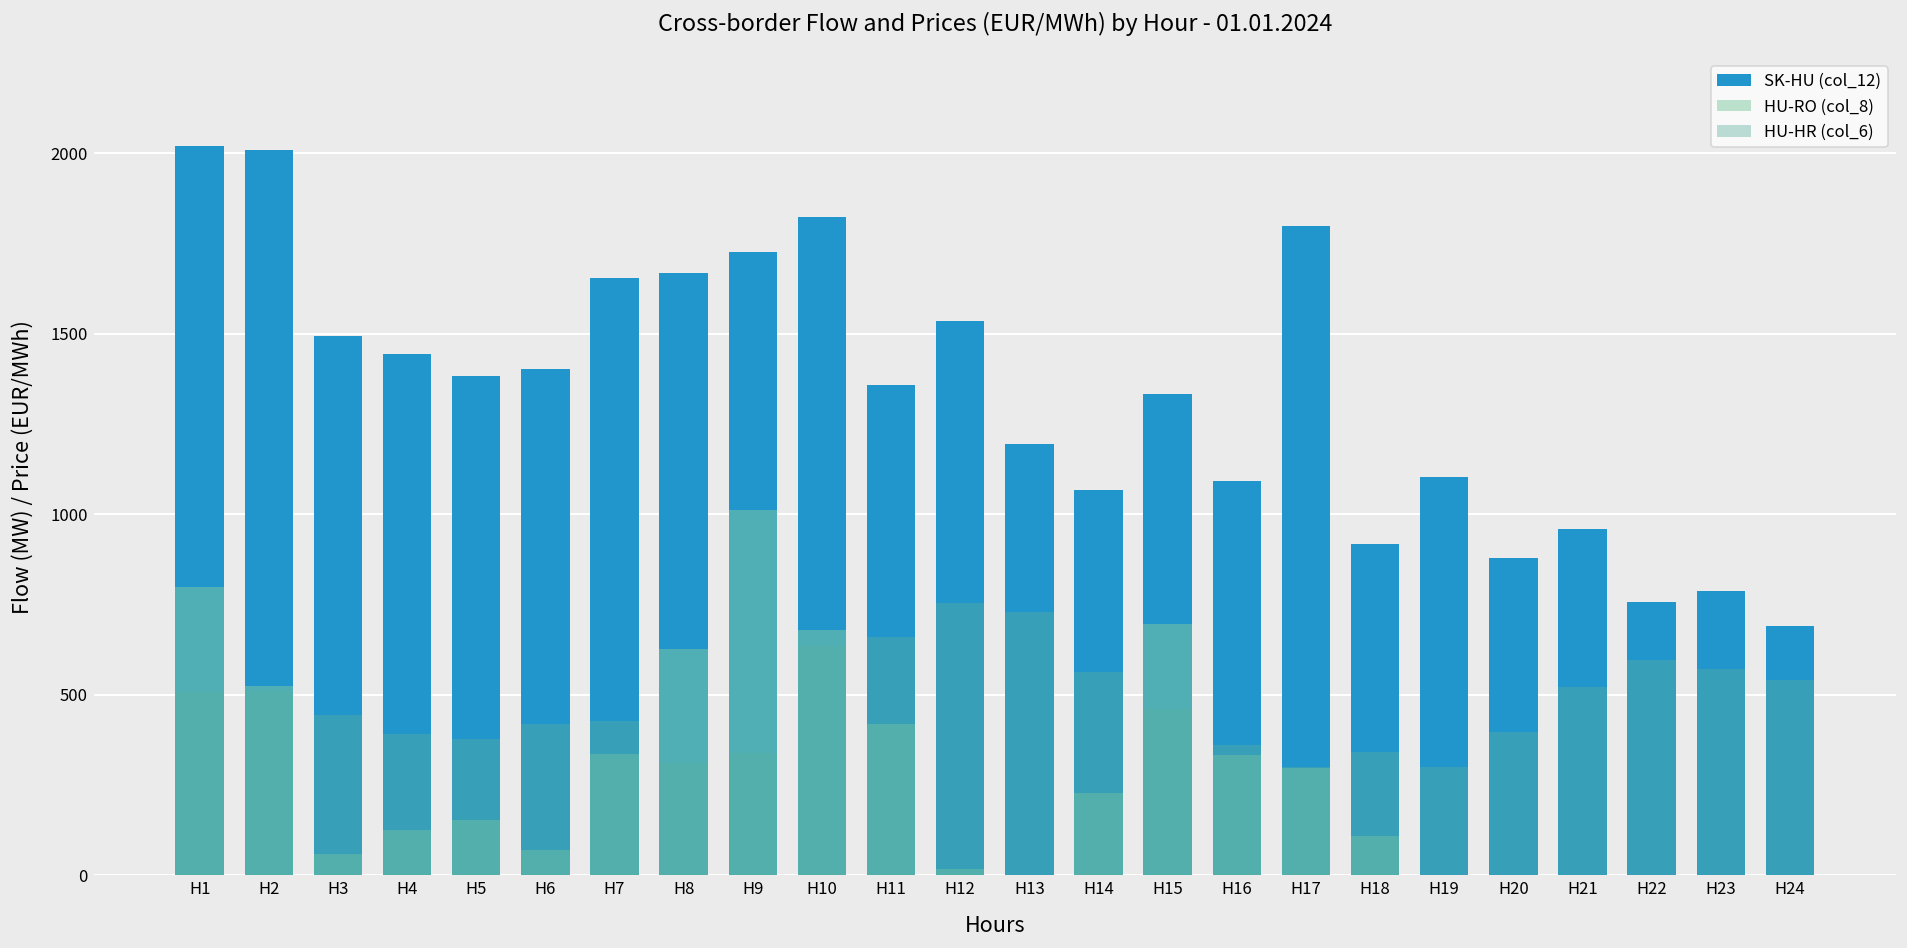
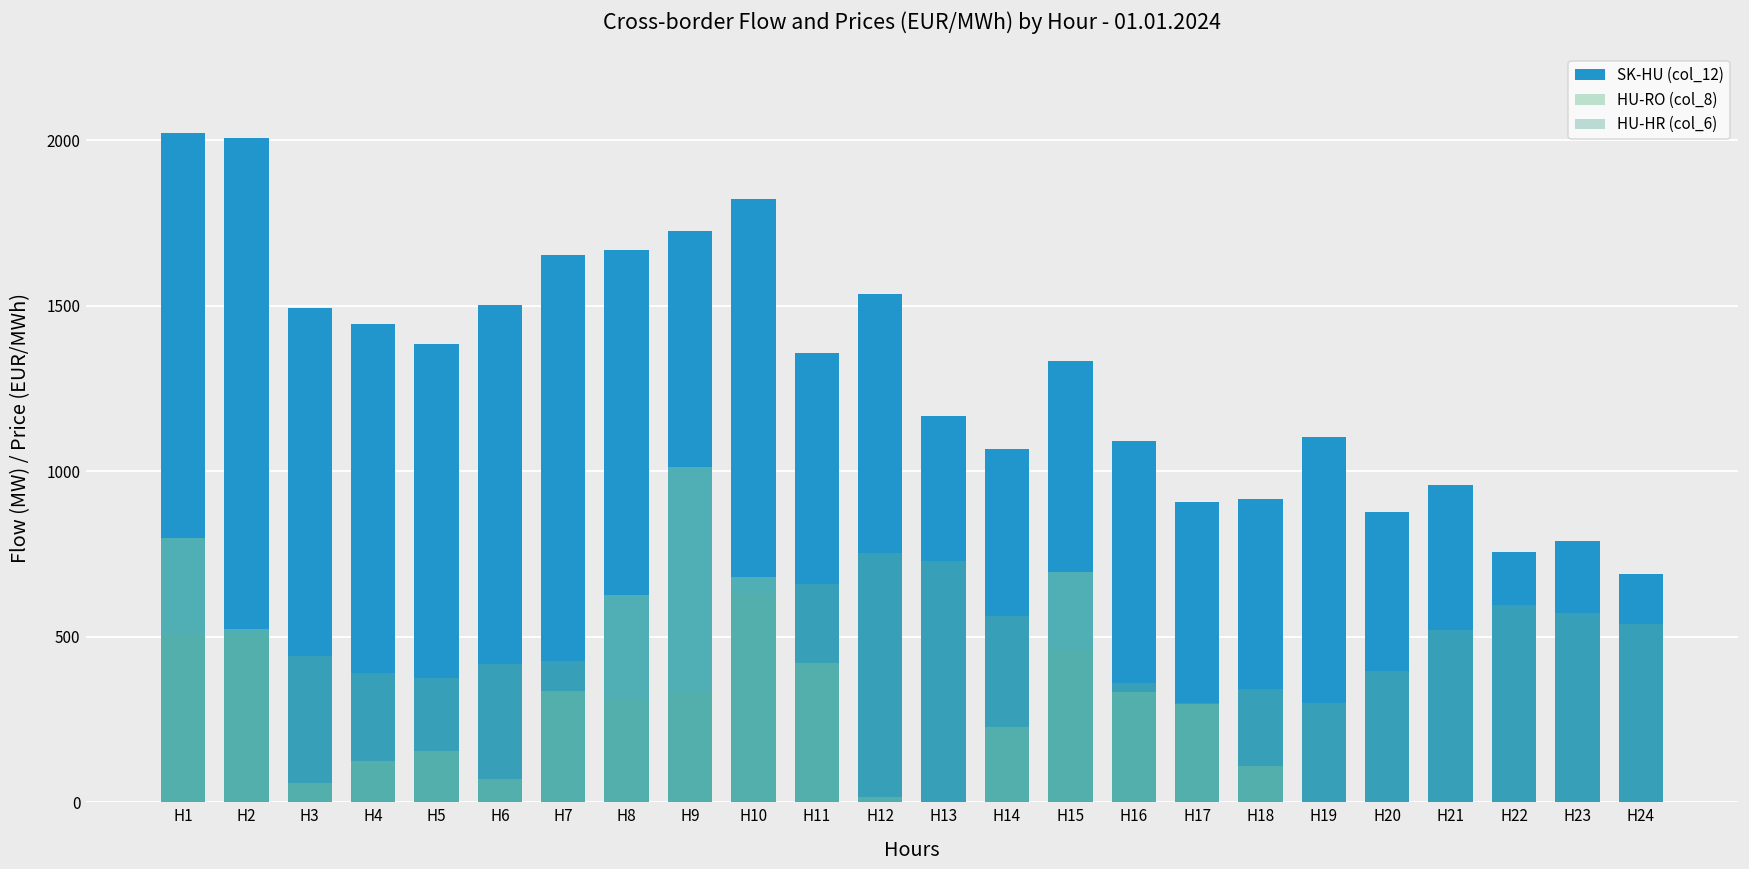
  {
    "SK-HU (col_12)": {
      "H1": 2020,
      "H2": 2010,
      "H3": 1500,
      "H4": 1440,
      "H5": 1380,
-     "H6": 1400,
+     "H6": 1500,
      "H7": 1650,
      "H8": 1670,
      "H9": 1730,
      "H10": 1820,
      "H11": 1360,
      "H12": 1540,
-     "H13": 1200,
+     "H13": 1170,
      "H14": 1070,
      "H15": 1330,
      "H16": 1090,
-     "H17": 1800,
+     "H17": 910,
      "H18": 920,
      "H19": 1100,
      "H20": 880,
      "H21": 960,
      "H22": 760,
      "H23": 790,
      "H24": 690
    }
  }
